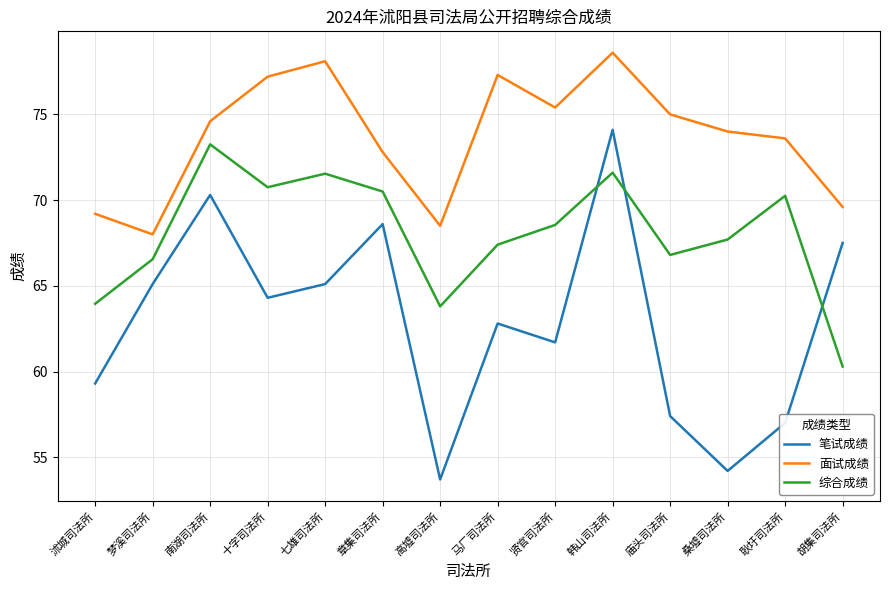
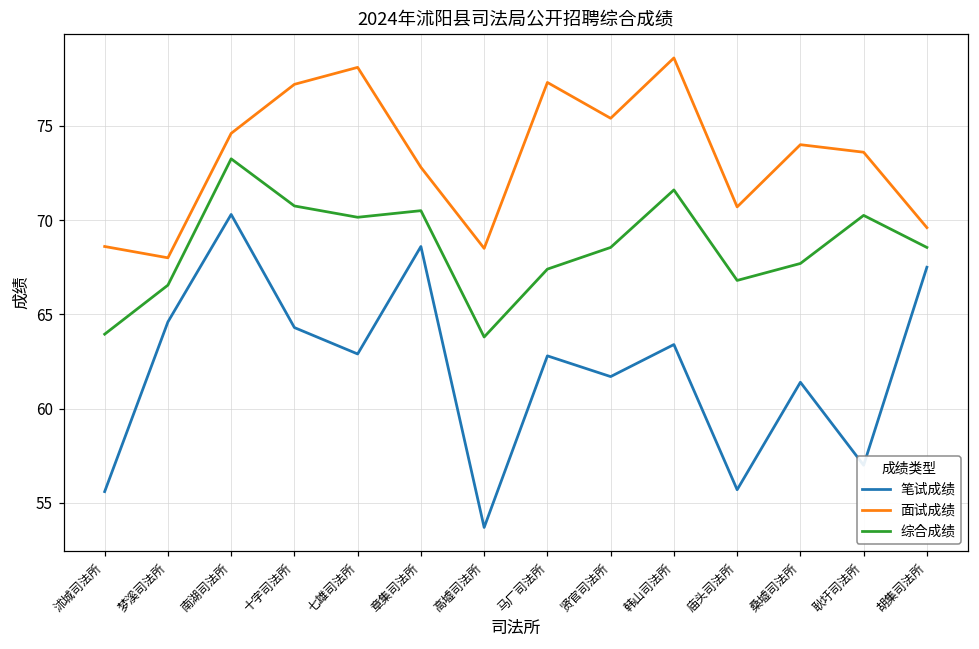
  {
    "笔试成绩": {
-     "沭城司法所": 59.3,
-     "梦溪司法所": 65.1,
+     "沭城司法所": 55.6,
+     "梦溪司法所": 64.6,
      "南湖司法所": 70.3,
      "十字司法所": 64.3,
-     "七雄司法所": 65.1,
+     "七雄司法所": 62.9,
      "章集司法所": 68.6,
      "高墟司法所": 53.7,
      "马厂司法所": 62.8,
      "贤官司法所": 61.7,
-     "韩山司法所": 74.1,
-     "庙头司法所": 57.4,
-     "桑墟司法所": 54.2,
+     "韩山司法所": 63.4,
+     "庙头司法所": 55.7,
+     "桑墟司法所": 61.4,
      "胡集司法所": 67.5
    },
    "面试成绩": {
-     "沭城司法所": 69.2,
+     "沭城司法所": 68.6,
      "梦溪司法所": 68.0,
      "南湖司法所": 74.6,
      "十字司法所": 77.2,
      "七雄司法所": 78.1,
      "章集司法所": 72.8,
      "高墟司法所": 68.5,
      "马厂司法所": 77.3,
      "贤官司法所": 75.4,
      "韩山司法所": 78.6,
-     "庙头司法所": 75.0,
+     "庙头司法所": 70.7,
      "桑墟司法所": 74.0,
      "耿圩司法所": 73.6,
      "胡集司法所": 69.6
    },
    "综合成绩": {
      "沭城司法所": 64.0,
      "梦溪司法所": 66.6,
      "南湖司法所": 73.3,
      "十字司法所": 70.8,
-     "七雄司法所": 71.5,
+     "七雄司法所": 70.2,
      "章集司法所": 70.5,
      "高墟司法所": 63.8,
      "马厂司法所": 67.4,
      "贤官司法所": 68.6,
      "韩山司法所": 71.6,
      "庙头司法所": 66.8,
      "桑墟司法所": 67.7,
      "耿圩司法所": 70.3,
-     "胡集司法所": 60.3
+     "胡集司法所": 68.6
    }
  }
